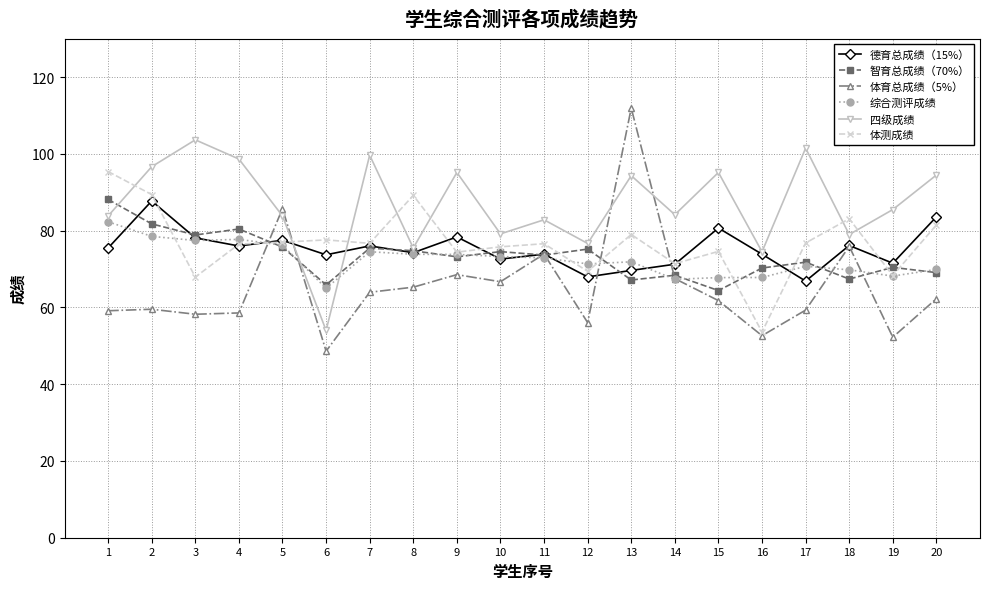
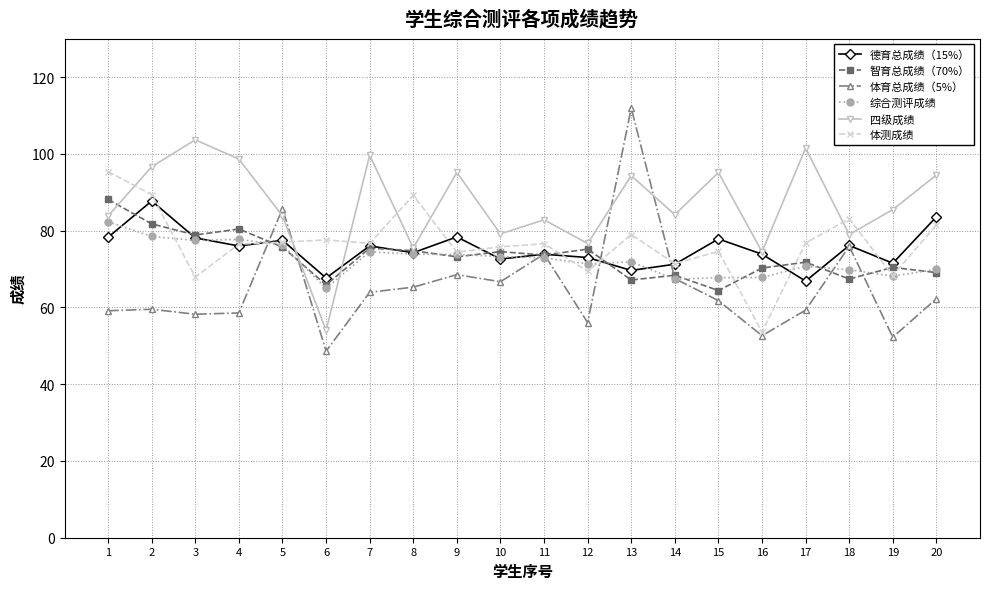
  {
    "德育总成绩（15%）": {
-     "1": 75,
+     "1": 78,
      "2": 88,
      "3": 78,
-     "6": 74,
+     "6": 68,
      "9": 78,
-     "12": 68,
+     "12": 73,
      "13": 70,
-     "15": 81,
+     "15": 78,
      "17": 67,
      "19": 72,
      "20": 84
    }
  }
